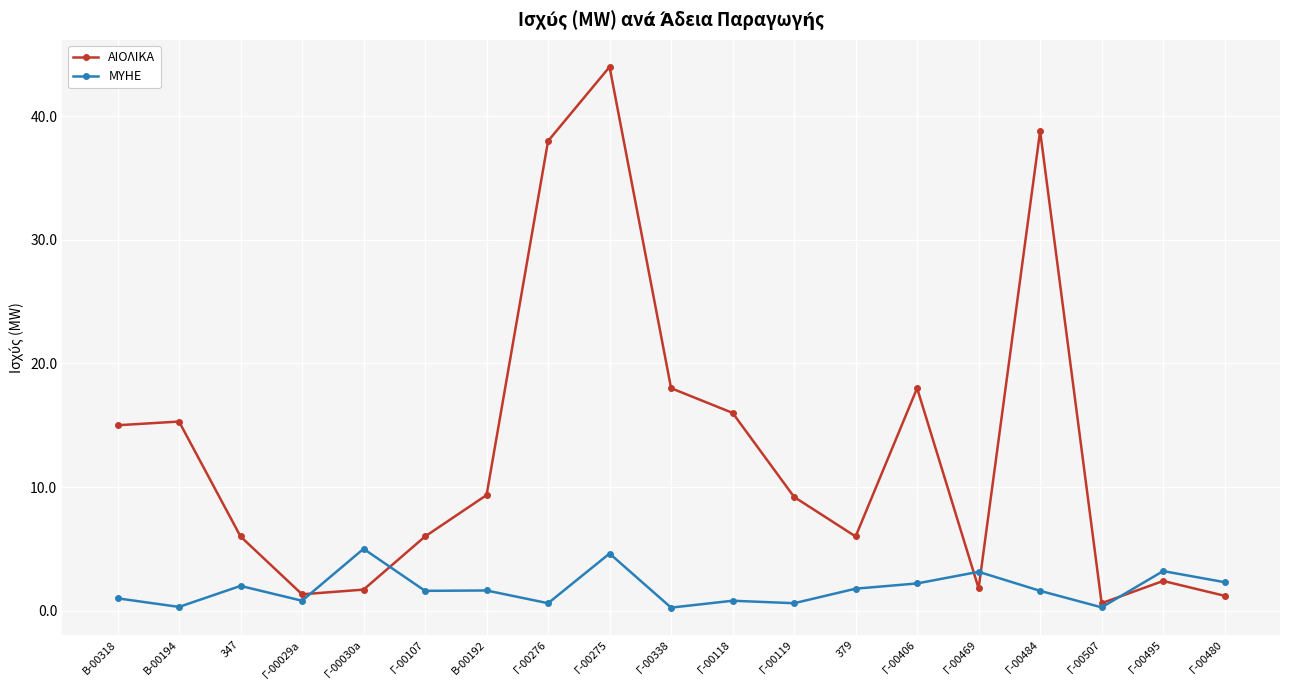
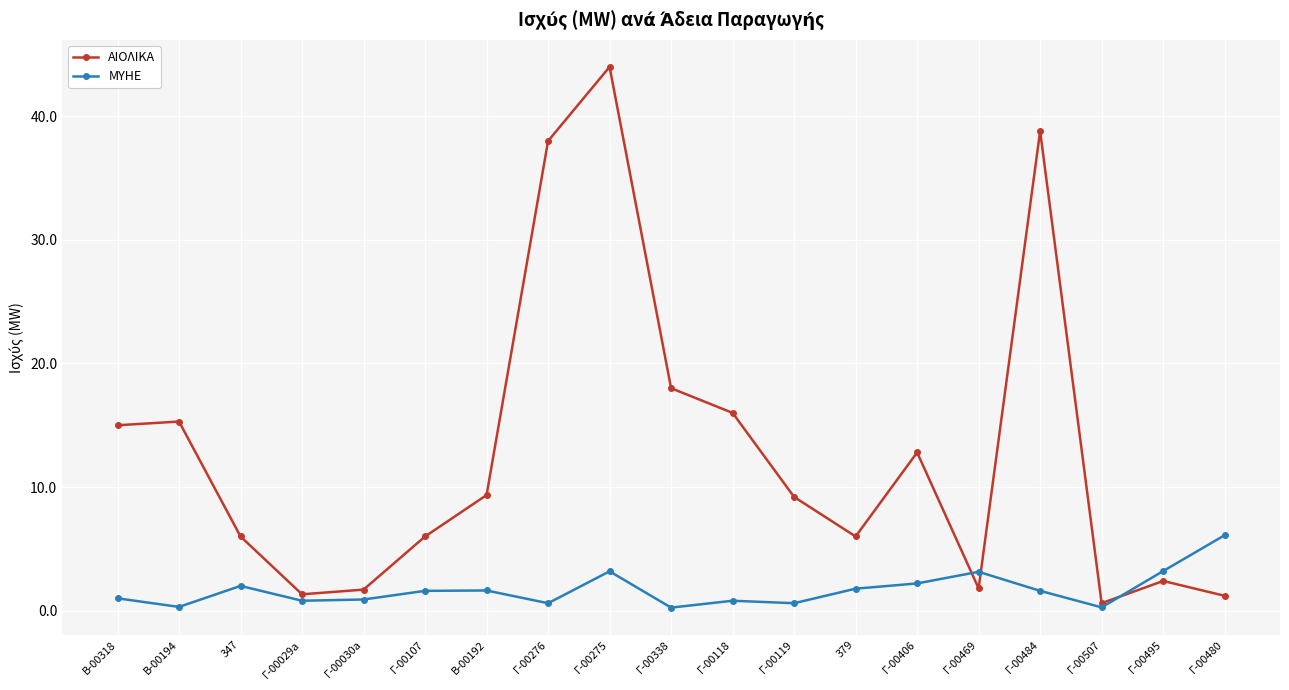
  {
    "ΑΙΟΛΙΚΑ": {
      "B-00318": 15.0,
      "B-00194": 15.3,
      "347": 6.0,
      "Γ-00029a": 1.3,
      "Γ-00030a": 1.7,
      "Γ-00107": 6.0,
      "B-00192": 9.4,
      "Γ-00276": 38.0,
      "Γ-00275": 44.0,
      "Γ-00338": 18.0,
      "Γ-00118": 16.0,
      "Γ-00119": 9.2,
      "379": 6.0,
-     "Γ-00406": 18.0,
+     "Γ-00406": 12.8,
      "Γ-00469": 1.8,
      "Γ-00484": 38.8,
      "Γ-00507": 0.6,
      "Γ-00495": 2.4,
      "Γ-00480": 1.2
    },
    "ΜΥΗΕ": {
      "B-00318": 1.0,
      "B-00194": 0.3,
      "347": 2.0,
      "Γ-00029a": 0.8,
-     "Γ-00030a": 5.0,
+     "Γ-00030a": 0.9,
      "Γ-00107": 1.6,
      "B-00192": 1.6,
      "Γ-00276": 0.6,
-     "Γ-00275": 4.6,
+     "Γ-00275": 3.2,
      "Γ-00338": 0.2,
      "Γ-00118": 0.8,
      "Γ-00119": 0.6,
      "379": 1.8,
      "Γ-00406": 2.2,
      "Γ-00469": 3.1,
      "Γ-00484": 1.6,
      "Γ-00507": 0.3,
      "Γ-00495": 3.2,
-     "Γ-00480": 2.3
+     "Γ-00480": 6.1
    }
  }
